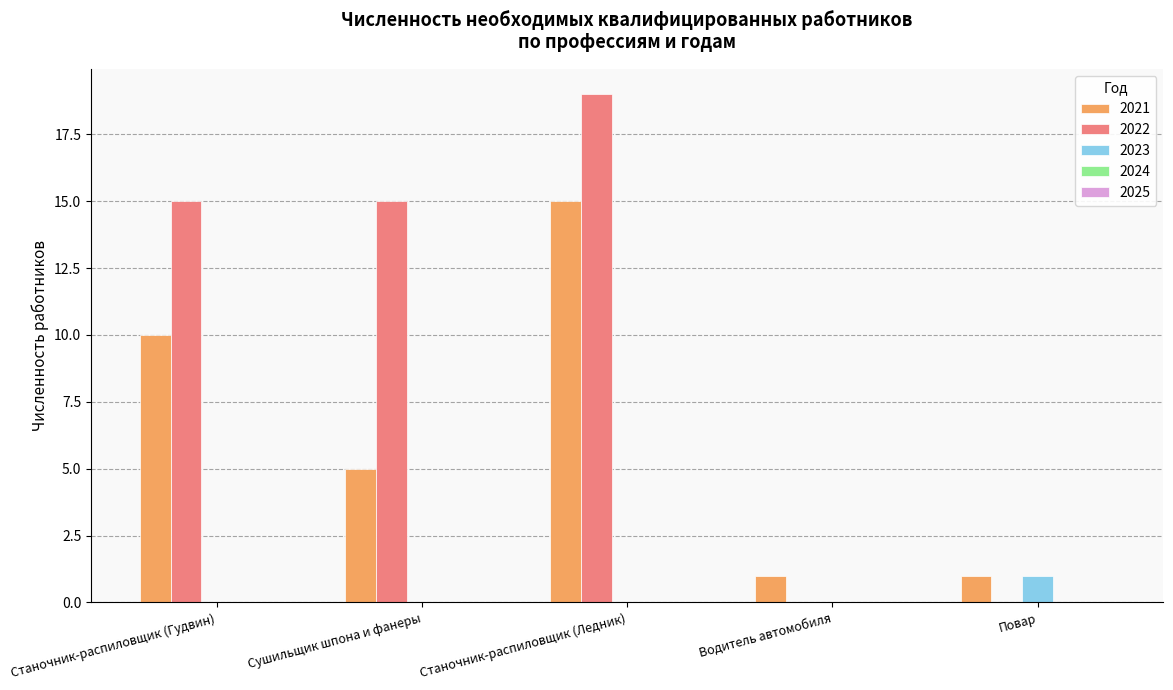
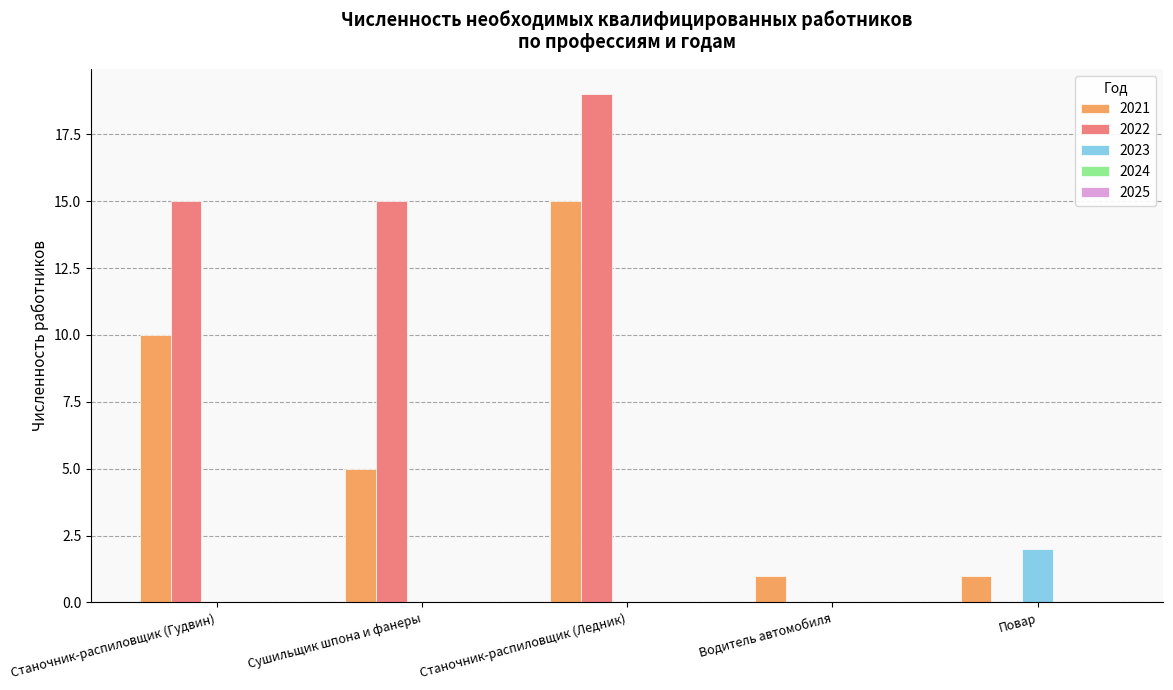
  {
    "2023": {
      "Станочник-распиловщик (Гудвин)": 0,
      "Сушильщик шпона и фанеры": 0,
      "Станочник-распиловщик (Ледник)": 0,
      "Водитель автомобиля": 0,
-     "Повар": 1
+     "Повар": 2
    },
    "2024": {
      "Станочник-распиловщик (Гудвин)": 0,
      "Сушильщик шпона и фанеры": 0,
      "Станочник-распиловщик (Ледник)": 0,
      "Водитель автомобиля": 0,
      "Повар": 0
    },
    "2025": {
      "Станочник-распиловщик (Гудвин)": 0,
      "Сушильщик шпона и фанеры": 0,
      "Станочник-распиловщик (Ледник)": 0,
      "Водитель автомобиля": 0,
      "Повар": 0
    }
  }
